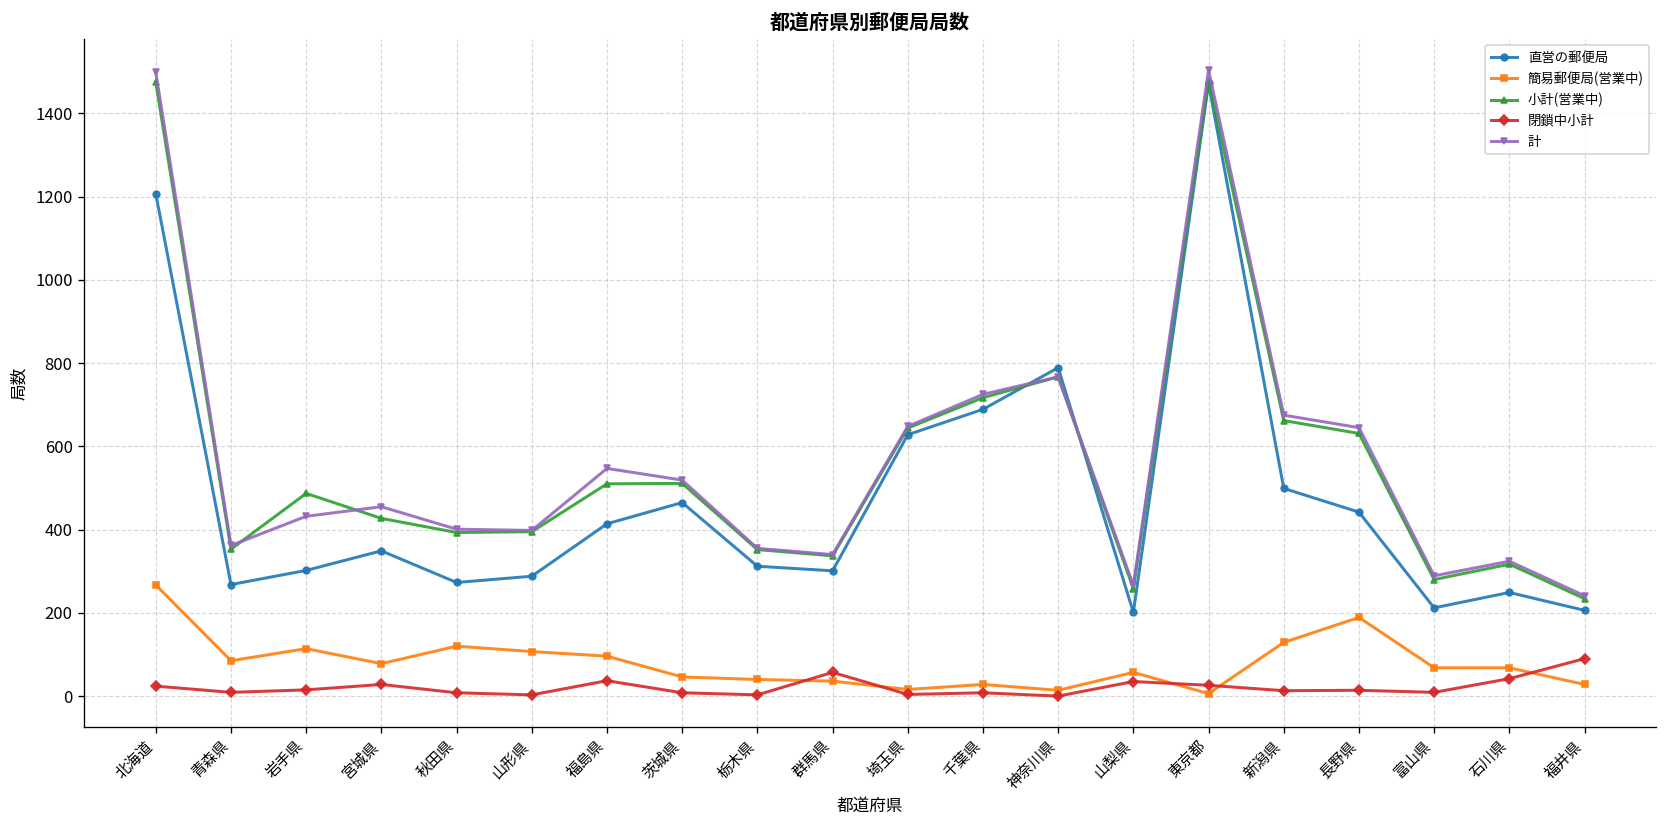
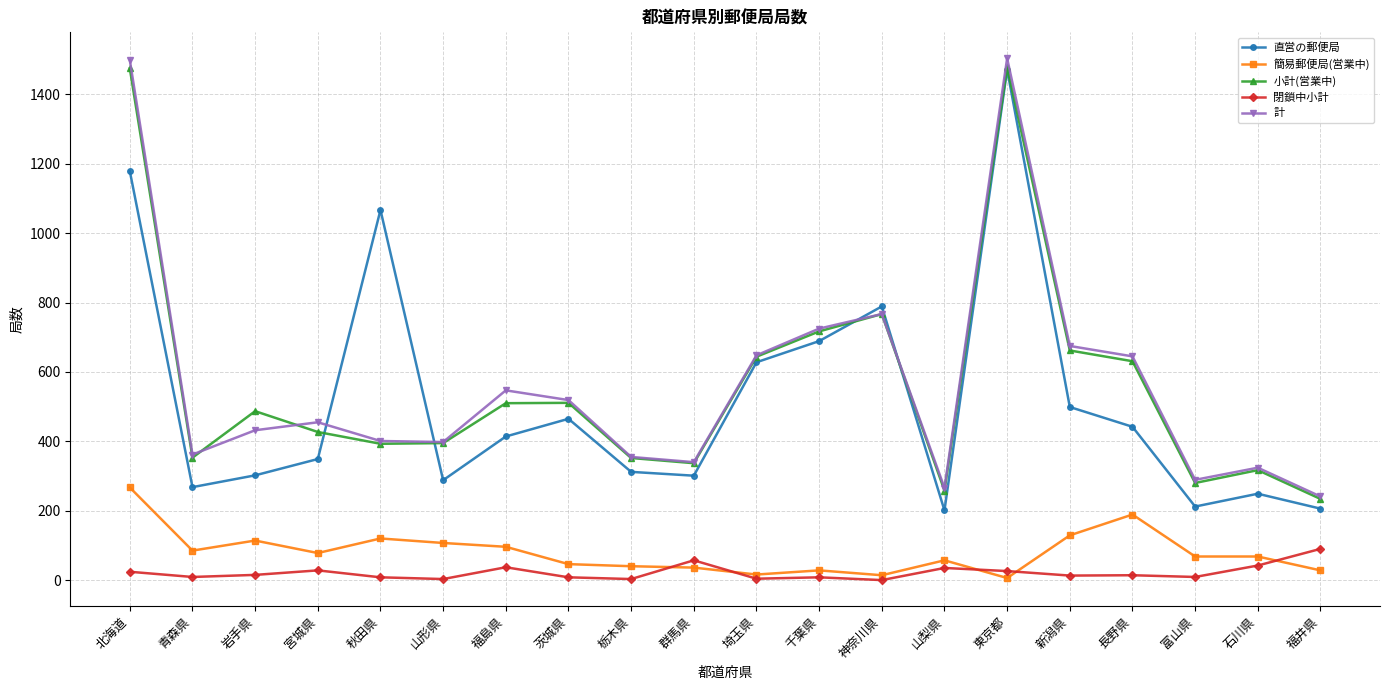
  {
    "直営の郵便局": {
-     "北海道": 1210,
+     "北海道": 1180,
      "青森県": 270,
      "岩手県": 300,
      "宮城県": 350,
-     "秋田県": 270,
+     "秋田県": 1070,
      "山形県": 290,
      "福島県": 410,
      "茨城県": 470,
      "栃木県": 310,
      "群馬県": 300,
      "埼玉県": 630,
      "千葉県": 690,
      "神奈川県": 790,
      "山梨県": 200,
      "新潟県": 500,
      "長野県": 440,
      "富山県": 210,
      "石川県": 250,
      "福井県": 210
    },
    "簡易郵便局(営業中)": {
      "北海道": 270,
      "青森県": 90,
      "岩手県": 110,
      "宮城県": 80,
      "秋田県": 120,
      "山形県": 110,
      "福島県": 100,
      "茨城県": 50,
      "栃木県": 40,
      "群馬県": 40,
      "埼玉県": 20,
      "千葉県": 30,
      "神奈川県": 10,
      "山梨県": 60,
      "東京都": 10,
      "新潟県": 130,
      "長野県": 190,
      "富山県": 70,
      "石川県": 70,
      "福井県": 30
    },
    "小計(営業中)": {
      "北海道": 1480,
      "青森県": 350,
      "岩手県": 490,
      "宮城県": 430,
      "秋田県": 390,
      "福島県": 510,
      "茨城県": 510,
      "千葉県": 720,
      "山梨県": 260,
      "新潟県": 660,
      "長野県": 630,
      "富山県": 280
    },
    "閉鎖中小計": {
      "北海道": 20,
      "青森県": 10,
      "岩手県": 20,
      "宮城県": 30,
      "秋田県": 10,
      "山形県": 0,
      "福島県": 40,
      "茨城県": 10,
      "栃木県": 0,
      "群馬県": 60,
      "埼玉県": 0,
      "千葉県": 10,
      "神奈川県": 0,
      "山梨県": 40,
      "東京都": 30,
      "新潟県": 10,
      "長野県": 10,
      "富山県": 10,
      "石川県": 40,
      "福井県": 90
    },
    "計": {
      "北海道": 1500,
      "青森県": 360,
      "岩手県": 430,
      "宮城県": 460,
      "秋田県": 400,
      "福島県": 550,
      "茨城県": 520,
      "千葉県": 730,
      "山梨県": 270,
      "東京都": 1500,
      "新潟県": 680,
      "長野県": 650,
      "富山県": 290
    }
  }
